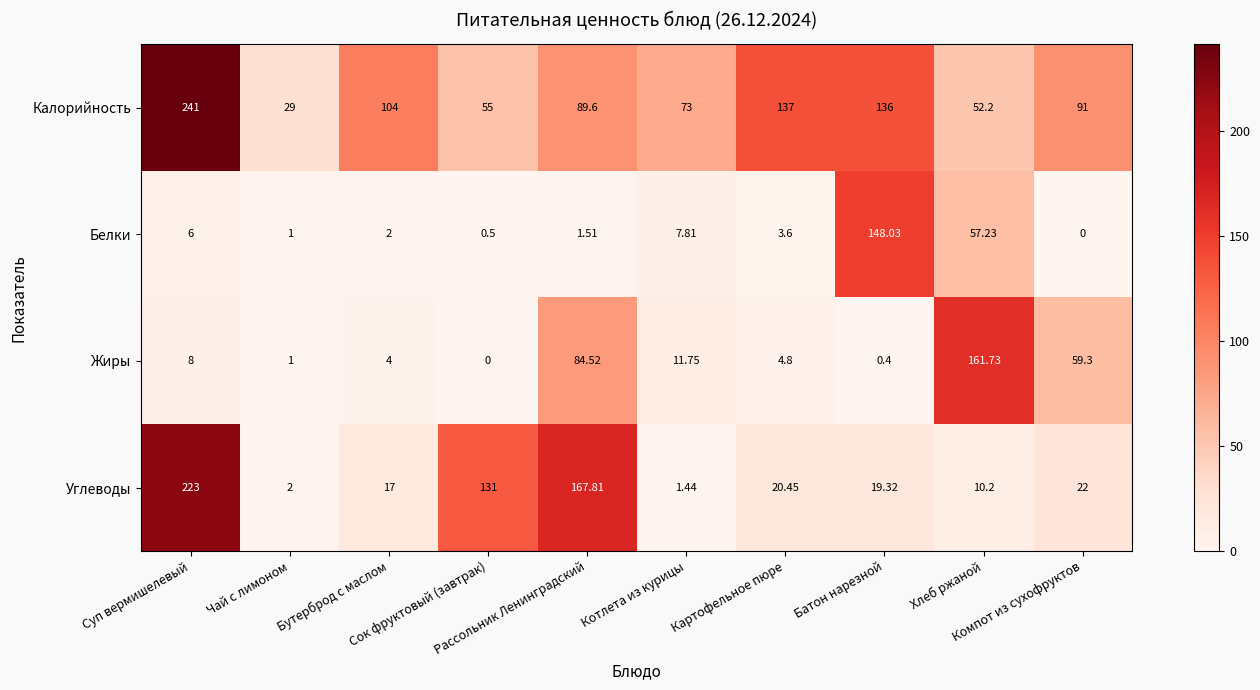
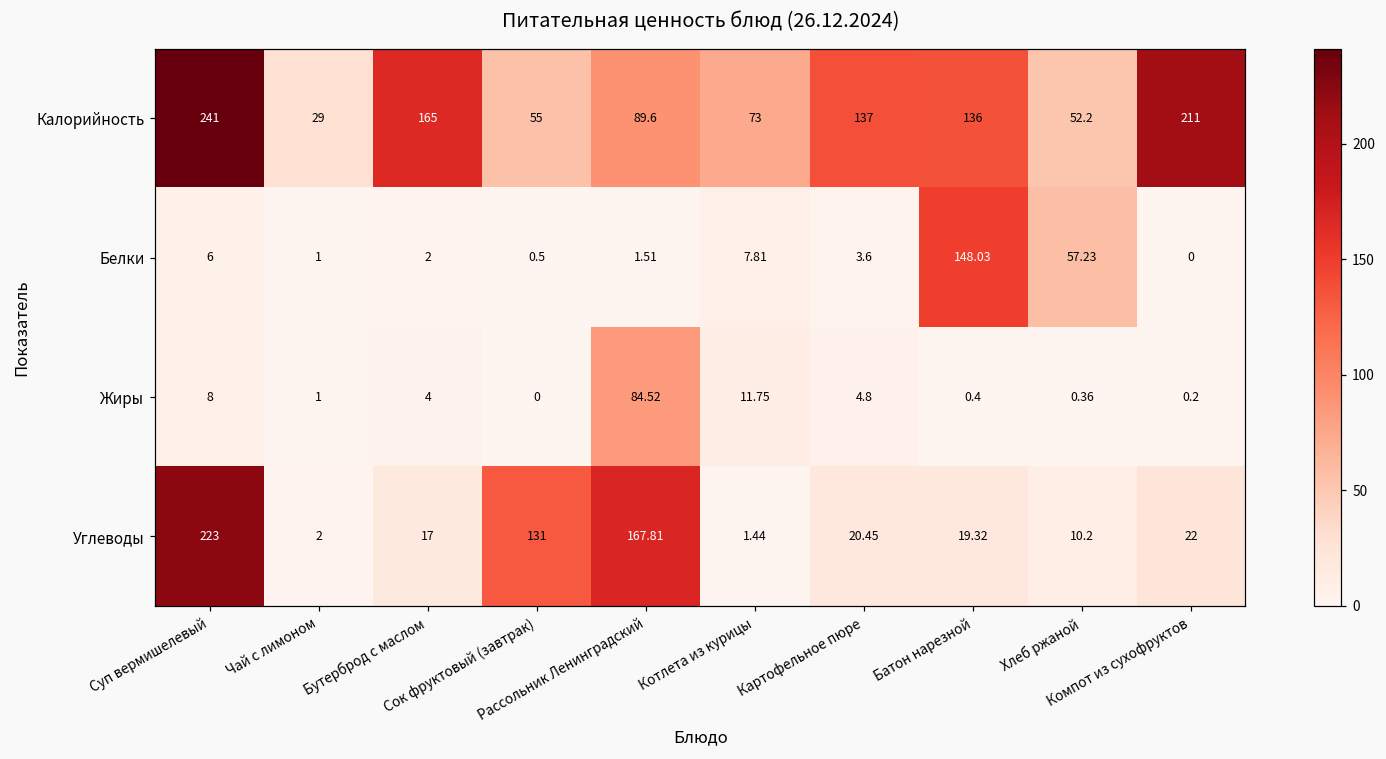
  {
    "Калорийность": {
      "Суп вермишелевый": 241,
      "Чай с лимоном": 29,
-     "Бутерброд с маслом": 104,
+     "Бутерброд с маслом": 165,
      "Сок фруктовый (завтрак)": 55,
      "Рассольник Ленинградский": 89.6,
      "Котлета из курицы": 73,
      "Картофельное пюре": 137,
      "Батон нарезной": 136,
      "Хлеб ржаной": 52.2,
-     "Компот из сухофруктов": 91
+     "Компот из сухофруктов": 211
    },
    "Белки": {
      "Суп вермишелевый": 6,
      "Чай с лимоном": 1,
      "Бутерброд с маслом": 2,
      "Сок фруктовый (завтрак)": 0.5,
      "Рассольник Ленинградский": 1.51,
      "Котлета из курицы": 7.81,
      "Картофельное пюре": 3.6,
      "Батон нарезной": 148.03,
      "Хлеб ржаной": 57.23,
      "Компот из сухофруктов": 0
    },
    "Жиры": {
      "Суп вермишелевый": 8,
      "Чай с лимоном": 1,
      "Бутерброд с маслом": 4,
      "Сок фруктовый (завтрак)": 0,
      "Рассольник Ленинградский": 84.52,
      "Котлета из курицы": 11.75,
      "Картофельное пюре": 4.8,
      "Батон нарезной": 0.4,
-     "Хлеб ржаной": 161.73,
-     "Компот из сухофруктов": 59.3
+     "Хлеб ржаной": 0.36,
+     "Компот из сухофруктов": 0.2
    },
    "Углеводы": {
      "Суп вермишелевый": 223,
      "Чай с лимоном": 2,
      "Бутерброд с маслом": 17,
      "Сок фруктовый (завтрак)": 131,
      "Рассольник Ленинградский": 167.81,
      "Котлета из курицы": 1.44,
      "Картофельное пюре": 20.45,
      "Батон нарезной": 19.32,
      "Хлеб ржаной": 10.2,
      "Компот из сухофруктов": 22
    }
  }
